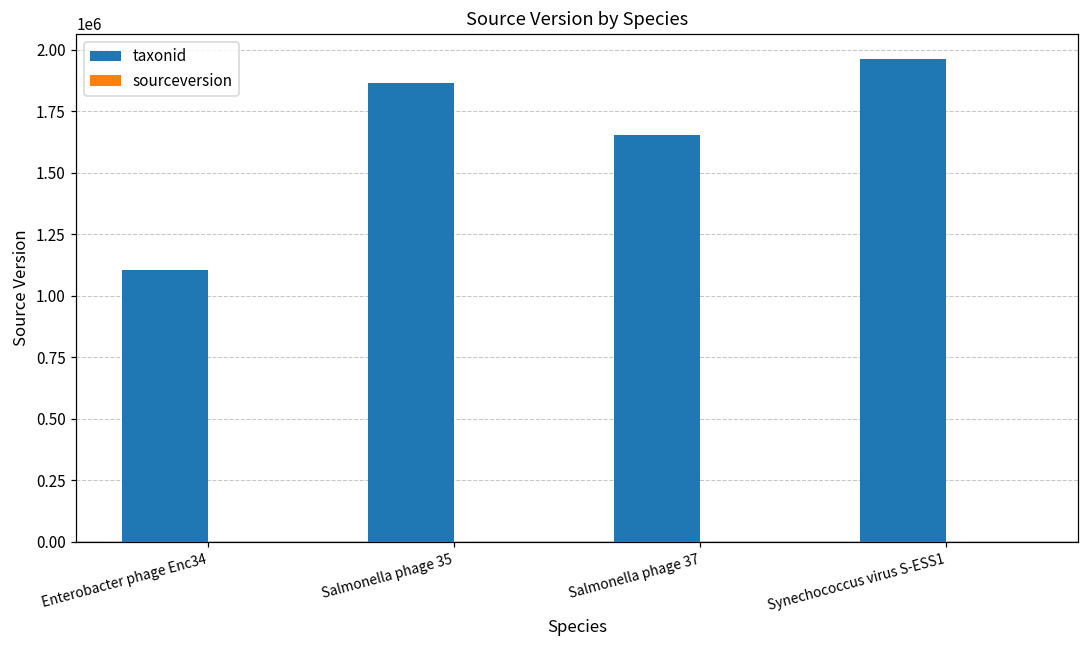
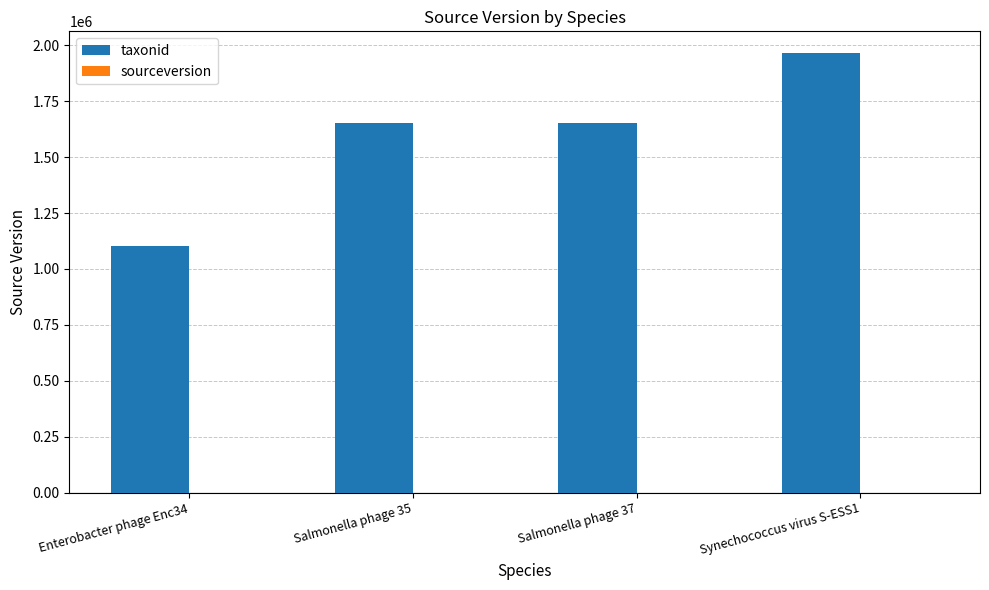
  {
    "taxonid": {
      "Enterobacter phage Enc34": 1100000,
-     "Salmonella phage 35": 1870000,
+     "Salmonella phage 35": 1650000,
      "Salmonella phage 37": 1650000,
      "Synechococcus virus S-ESS1": 1960000
    }
  }
